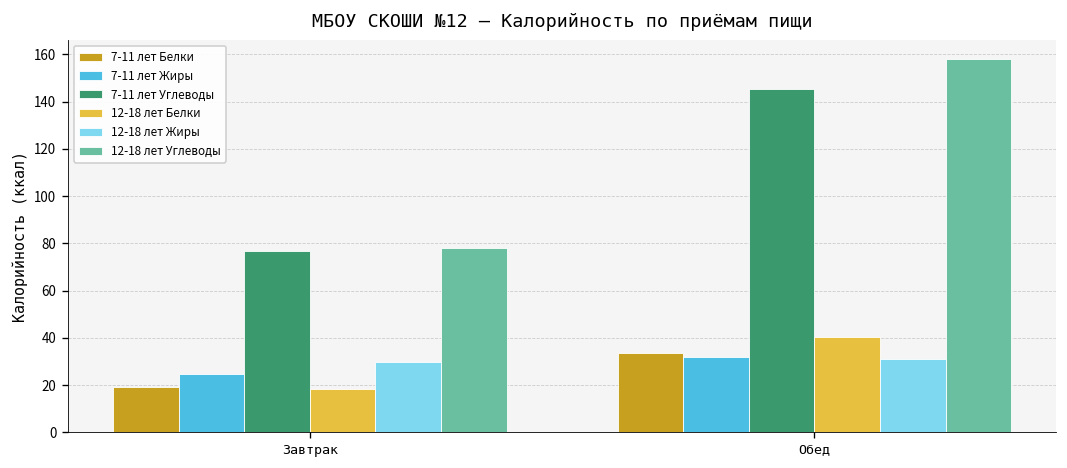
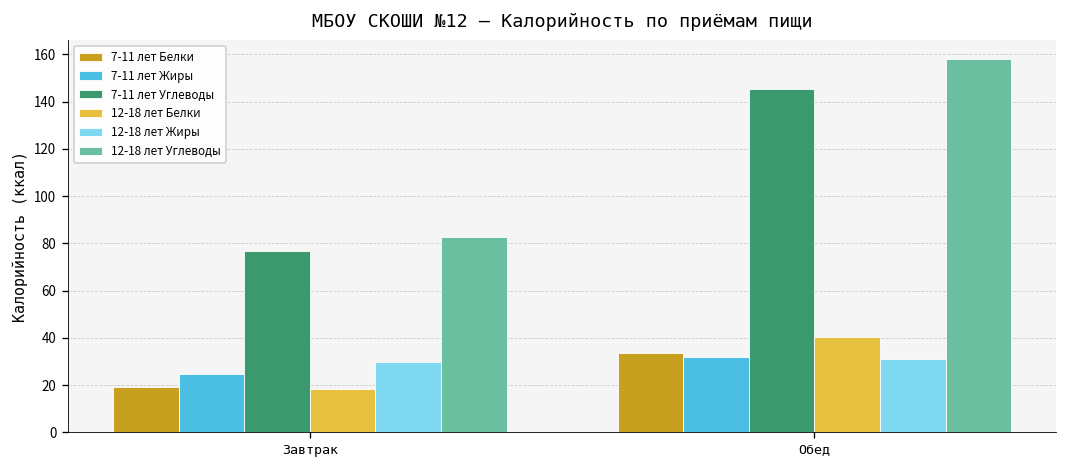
  {
    "7-11 лет Углеводы": {
      "Завтрак": 77,
      "Обед": 145
    },
    "12-18 лет Углеводы": {
-     "Завтрак": 78,
+     "Завтрак": 83,
      "Обед": 158
    }
  }
